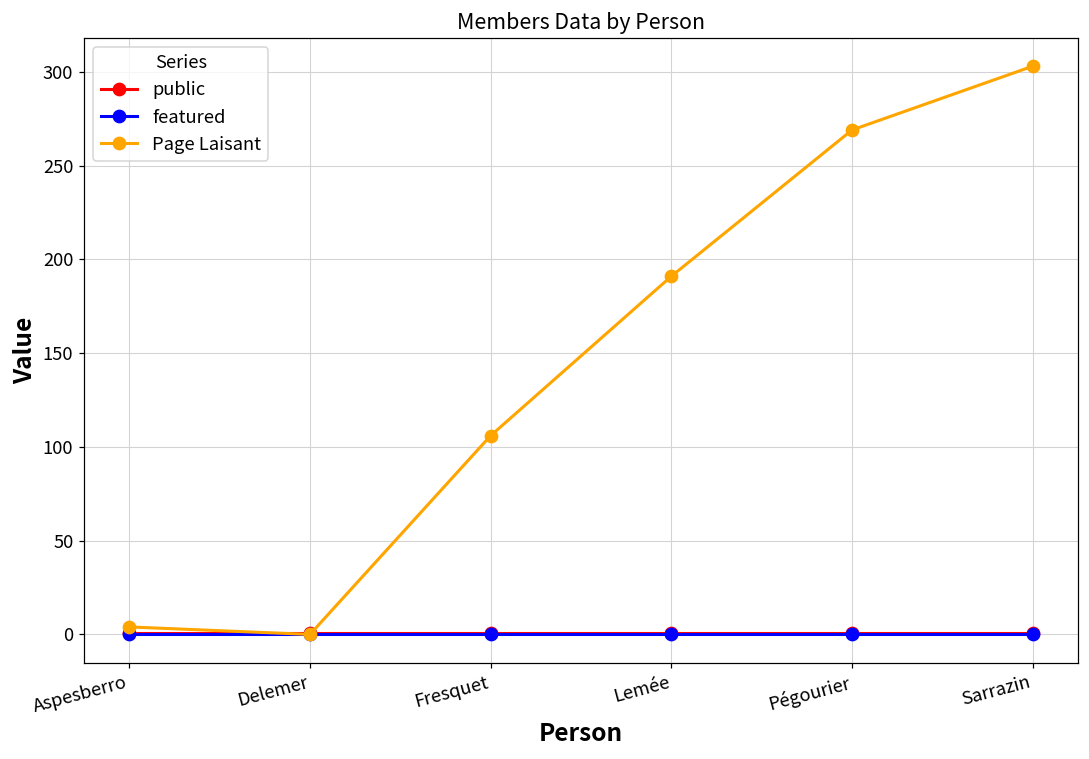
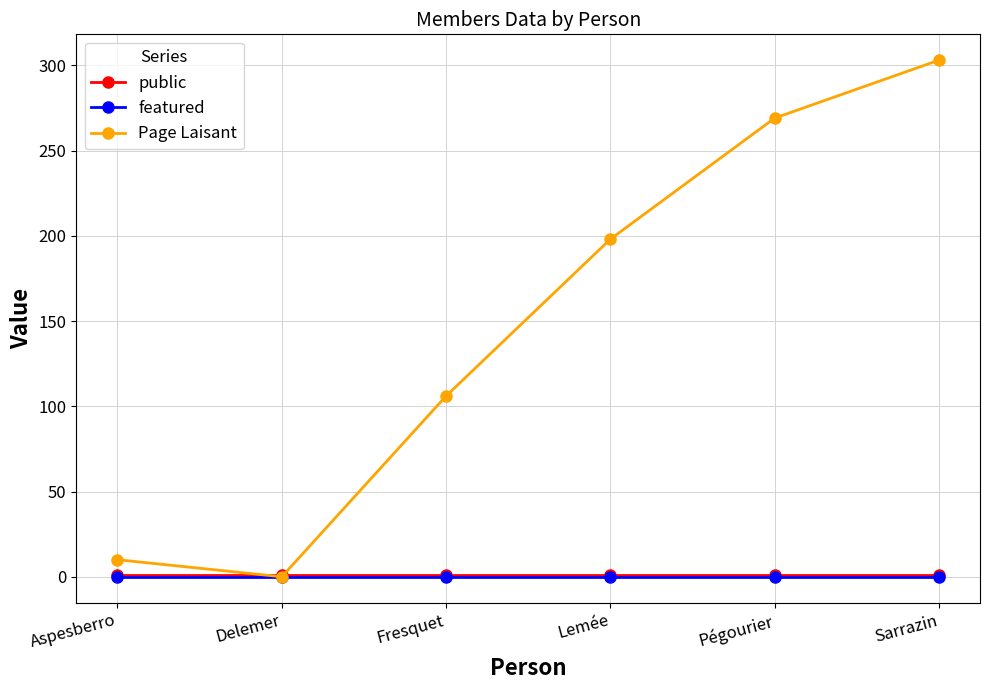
  {
    "Page Laisant": {
-     "Aspesberro": 4,
+     "Aspesberro": 10,
      "Fresquet": 106,
-     "Lemée": 191,
+     "Lemée": 198,
      "Pégourier": 269,
      "Sarrazin": 303
    }
  }
